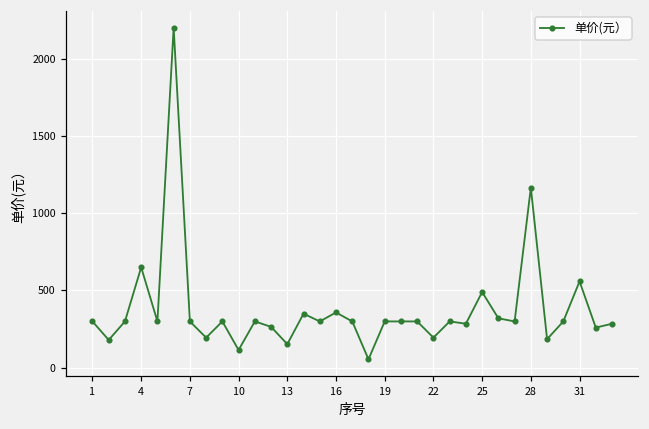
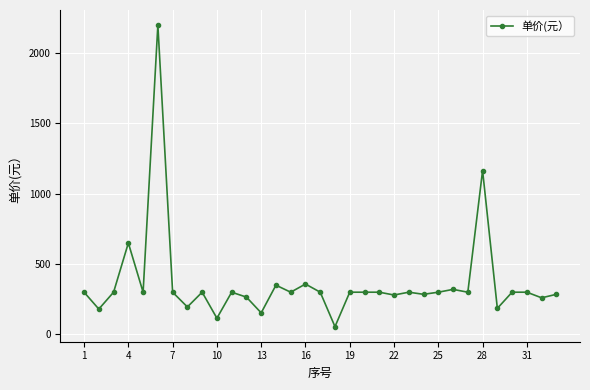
  {
    "1": 300,
    "4": 650,
    "7": 300,
    "10": 120,
    "13": 150,
    "16": 360,
    "19": 300,
-   "22": 200,
-   "25": 490,
+   "22": 280,
+   "25": 300,
    "28": 1170,
-   "31": 560
+   "31": 300
  }
